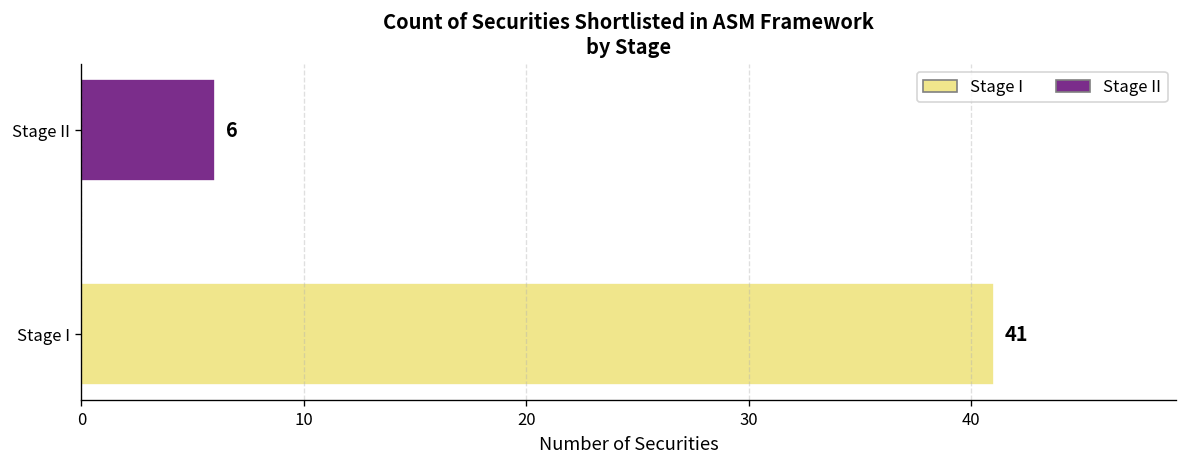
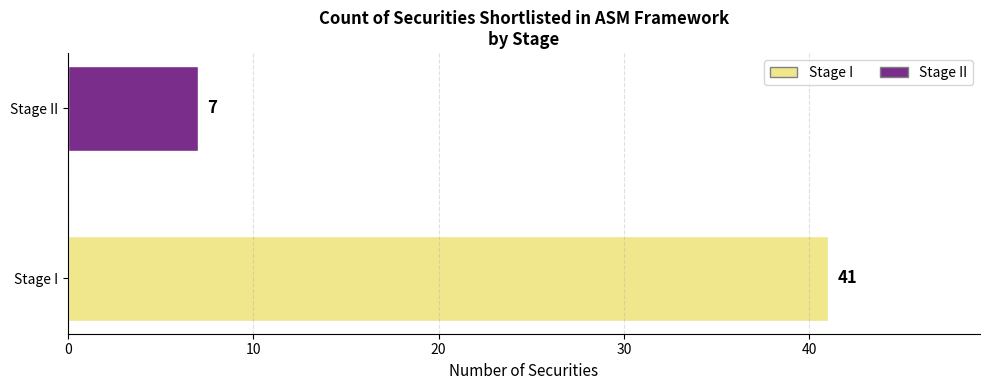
  {
-   "Stage II": 6,
+   "Stage II": 7,
    "Stage I": 41
  }
